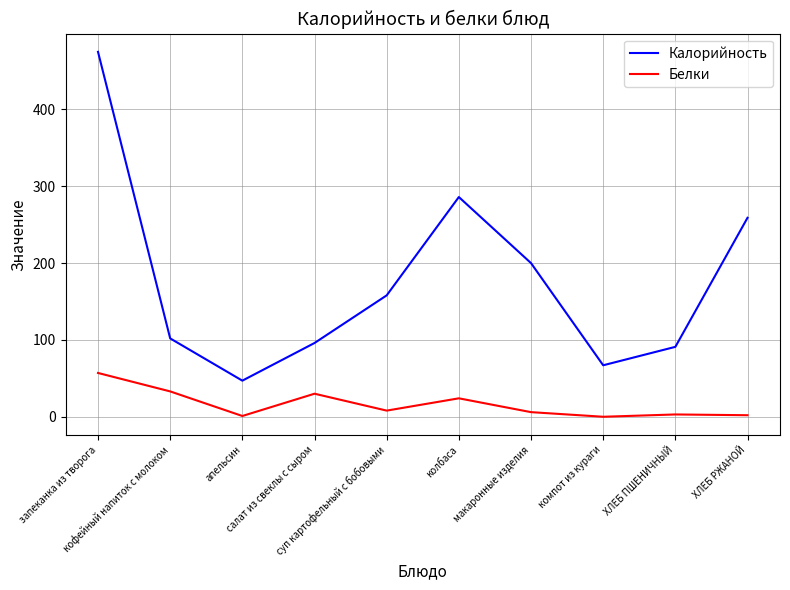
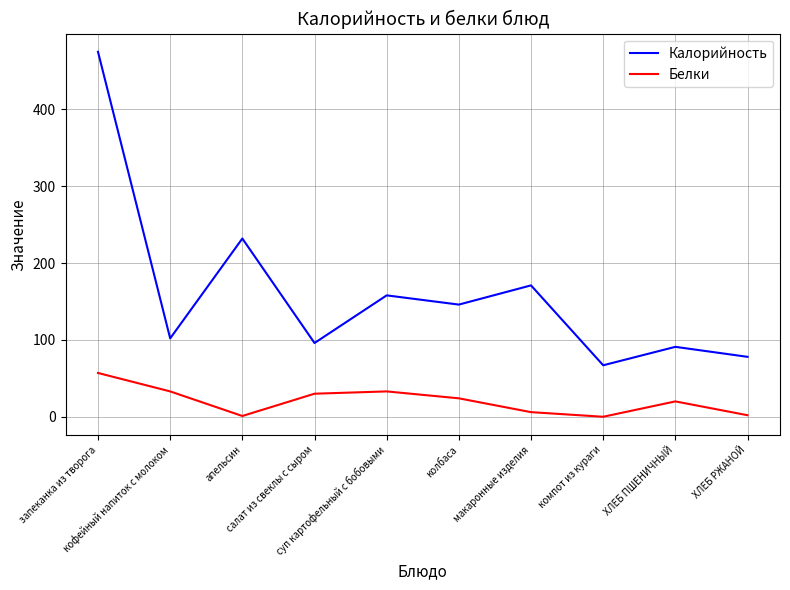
  {
    "Калорийность": {
      "запеканка из творога": 480,
      "кофейный напиток с молоком": 100,
-     "апельсин": 50,
+     "апельсин": 230,
      "салат из свеклы с сыром": 100,
      "суп картофельный с бобовыми": 160,
-     "колбаса": 290,
-     "макаронные изделия": 200,
+     "колбаса": 150,
+     "макаронные изделия": 170,
      "компот из кураги": 70,
      "ХЛЕБ ПШЕНИЧНЫЙ": 90,
-     "ХЛЕБ РЖАНОЙ": 260
+     "ХЛЕБ РЖАНОЙ": 80
    },
    "Белки": {
      "запеканка из творога": 60,
      "кофейный напиток с молоком": 30,
      "апельсин": 0,
      "салат из свеклы с сыром": 30,
-     "суп картофельный с бобовыми": 10,
+     "суп картофельный с бобовыми": 30,
      "колбаса": 20,
      "макаронные изделия": 10,
      "компот из кураги": 0,
-     "ХЛЕБ ПШЕНИЧНЫЙ": 0,
+     "ХЛЕБ ПШЕНИЧНЫЙ": 20,
      "ХЛЕБ РЖАНОЙ": 0
    }
  }
